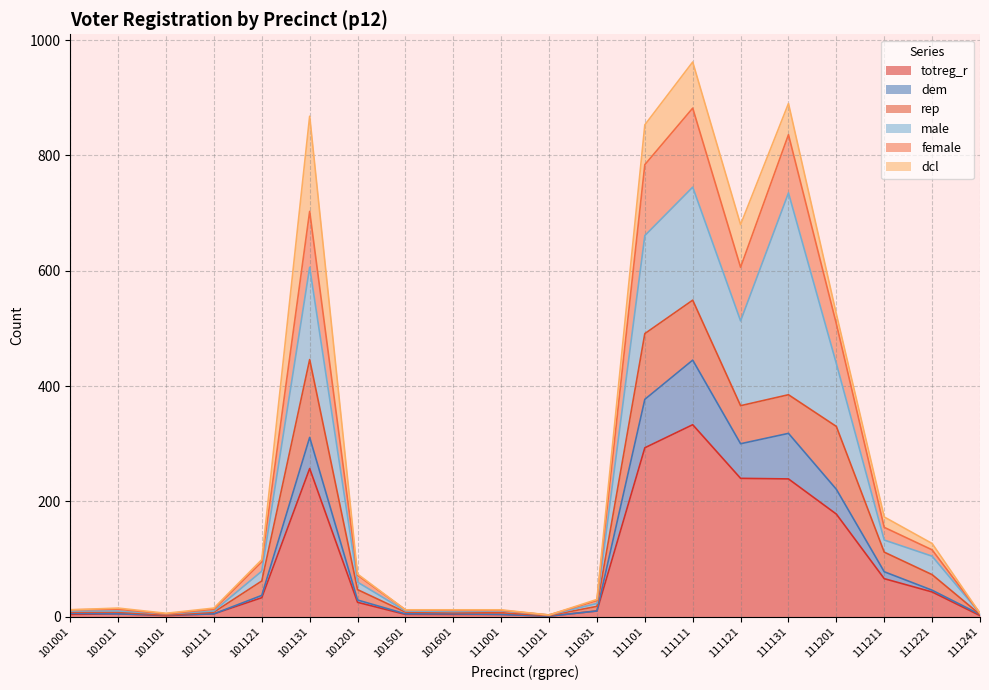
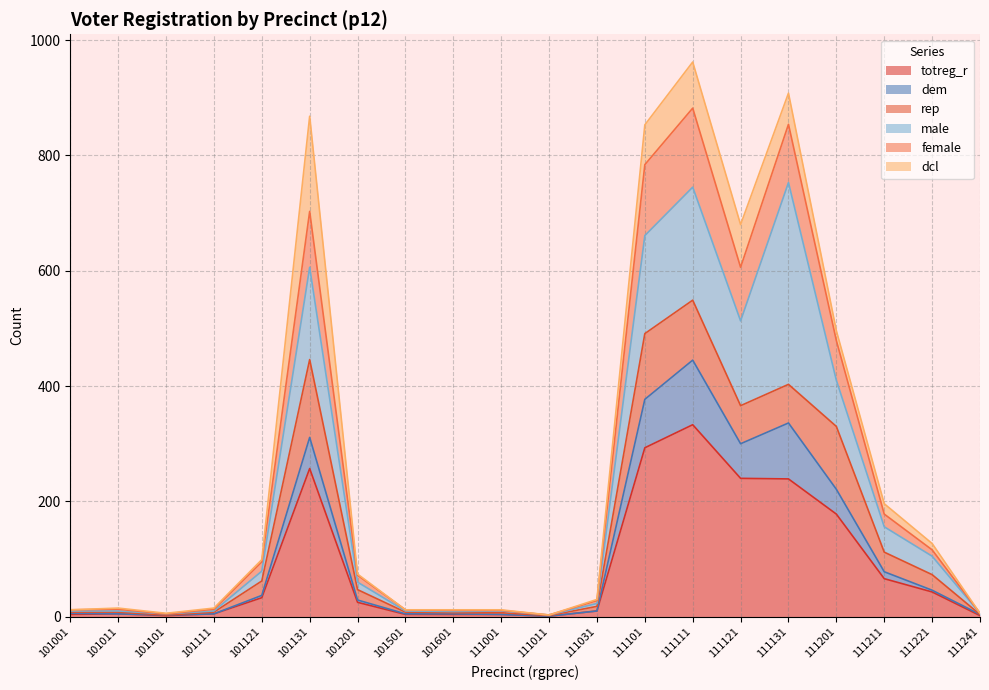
  {
    "dem": {
      "101131": 50,
      "111101": 80,
      "111111": 110,
      "111121": 60,
-     "111131": 80,
+     "111131": 100,
      "111201": 40,
      "111211": 10
    },
    "male": {
      "101121": 20,
      "101131": 160,
      "101201": 10,
      "111031": 10,
      "111101": 170,
      "111111": 200,
      "111121": 150,
      "111131": 350,
-     "111201": 110,
-     "111211": 20,
+     "111201": 80,
+     "111211": 40,
      "111221": 30
    },
    "dcl": {
      "101131": 170,
      "111101": 70,
      "111111": 80,
      "111121": 70,
      "111131": 50,
      "111201": 20,
      "111211": 20,
      "111221": 10
    }
  }
